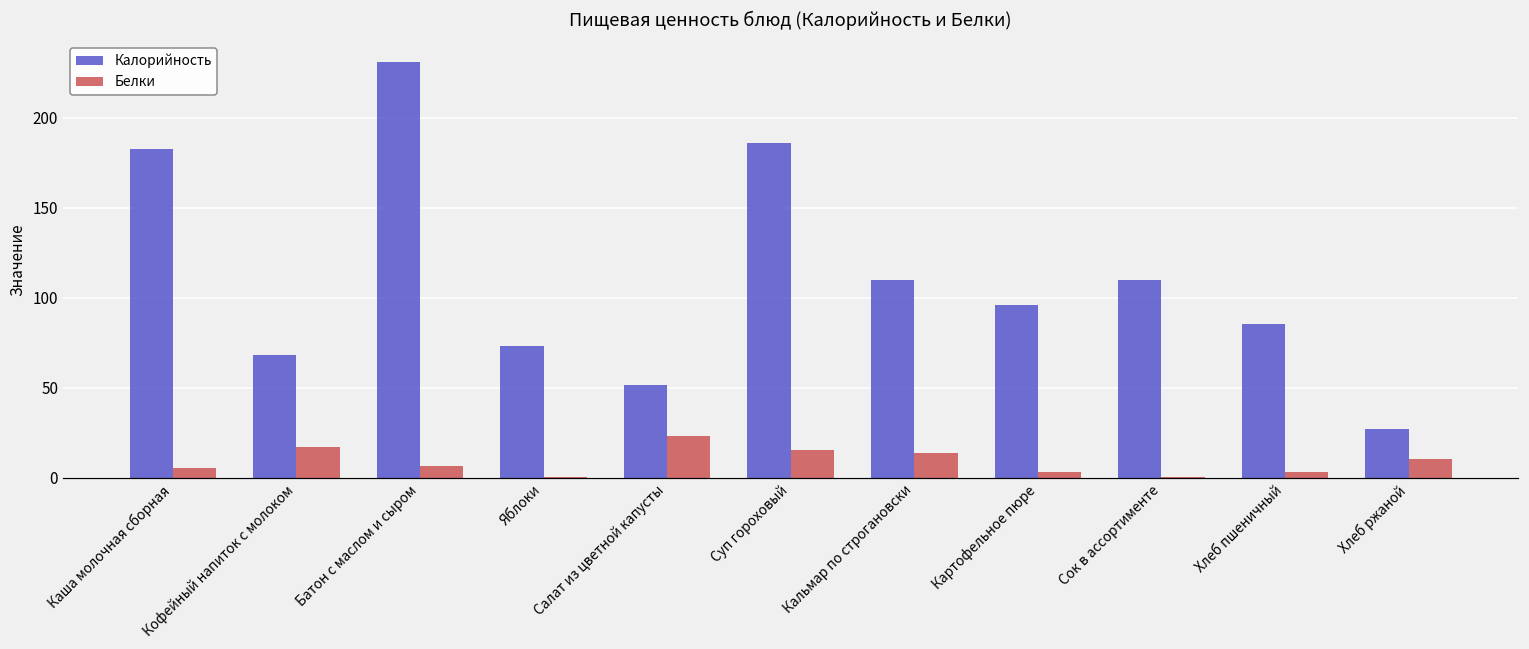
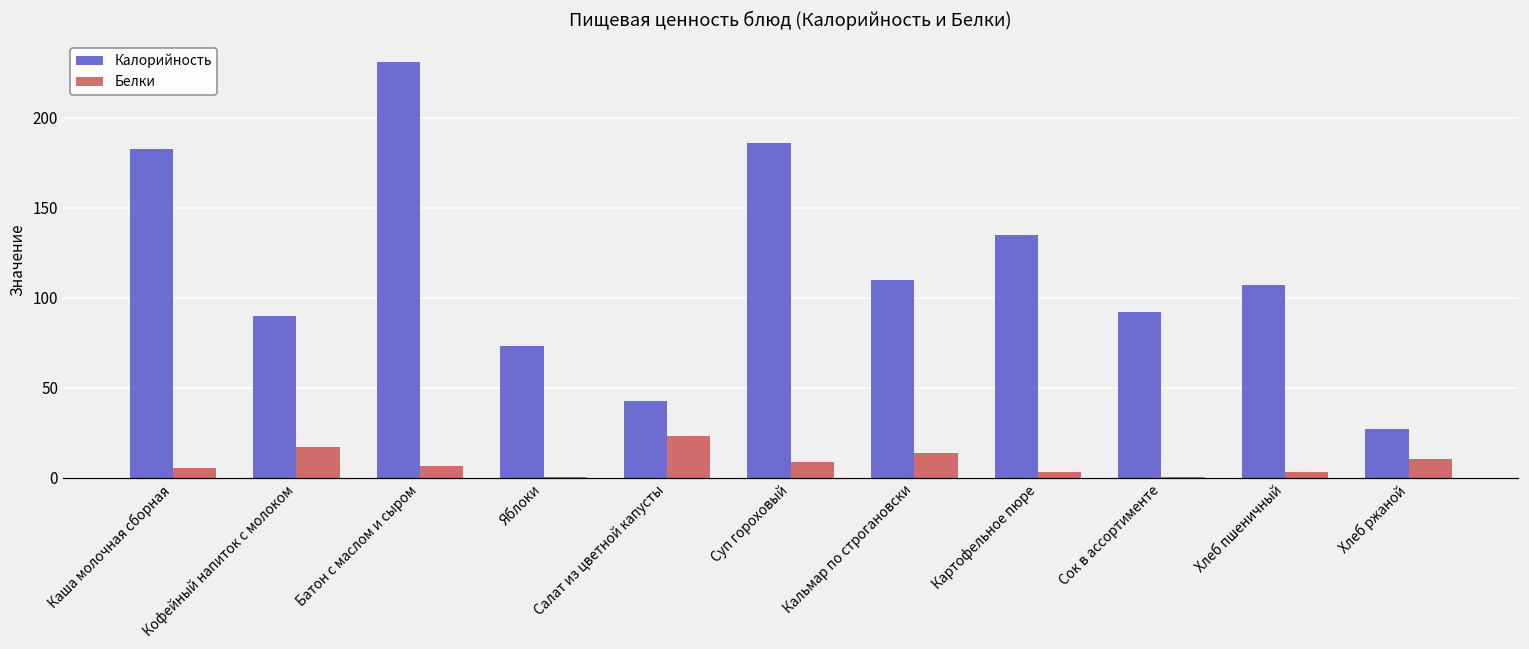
  {
    "Калорийность": {
      "Каша молочная сборная": 183,
-     "Кофейный напиток с молоком": 68,
+     "Кофейный напиток с молоком": 90,
      "Батон с маслом и сыром": 231,
      "Яблоки": 73,
-     "Салат из цветной капусты": 52,
+     "Салат из цветной капусты": 43,
      "Суп гороховый": 186,
      "Кальмар по строгановски": 110,
-     "Картофельное пюре": 96,
-     "Сок в ассортименте": 110,
-     "Хлеб пшеничный": 85,
+     "Картофельное пюре": 135,
+     "Сок в ассортименте": 92,
+     "Хлеб пшеничный": 107,
      "Хлеб ржаной": 27
    },
    "Белки": {
      "Каша молочная сборная": 6,
      "Кофейный напиток с молоком": 17,
      "Батон с маслом и сыром": 7,
      "Салат из цветной капусты": 23,
-     "Суп гороховый": 15,
+     "Суп гороховый": 9,
      "Кальмар по строгановски": 14,
      "Картофельное пюре": 3,
      "Хлеб пшеничный": 3,
      "Хлеб ржаной": 11
    }
  }
